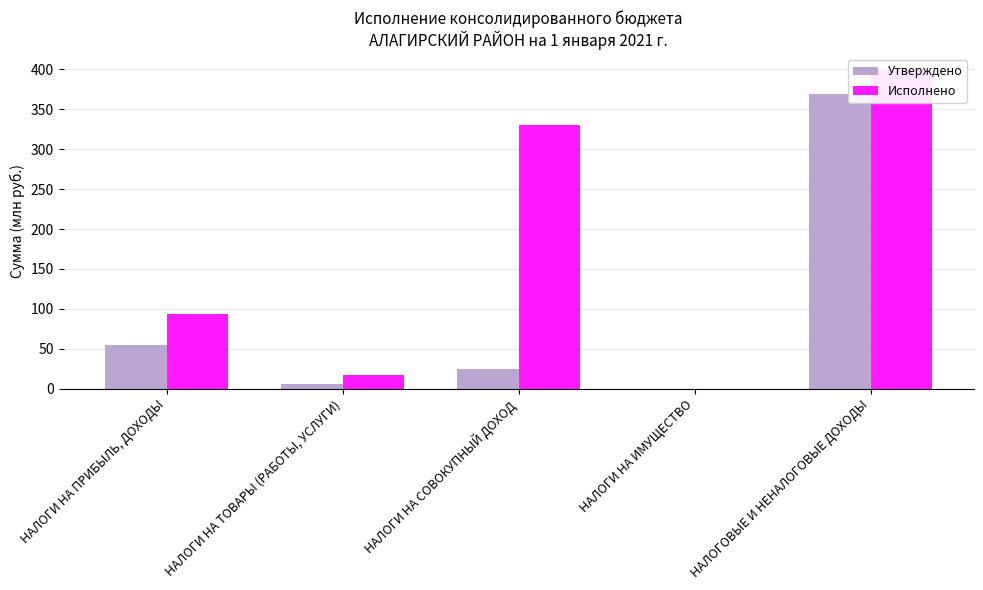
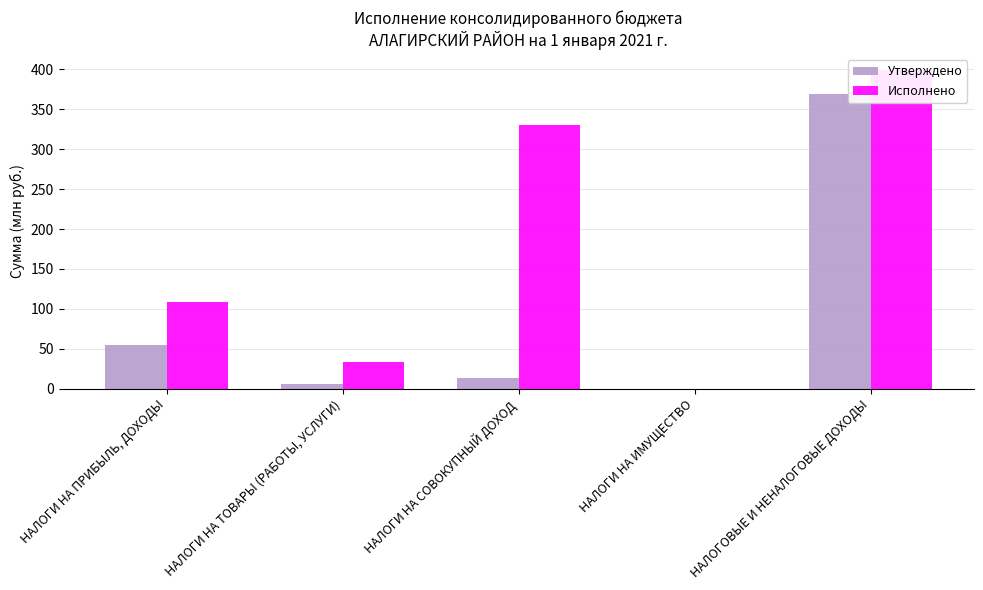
  {
    "Утверждено": {
      "НАЛОГИ НА ПРИБЫЛЬ, ДОХОДЫ": 50,
      "НАЛОГИ НА ТОВАРЫ (РАБОТЫ, УСЛУГИ)": 10,
-     "НАЛОГИ НА СОВОКУПНЫЙ ДОХОД": 20,
+     "НАЛОГИ НА СОВОКУПНЫЙ ДОХОД": 10,
      "НАЛОГИ НА ИМУЩЕСТВО": 0,
      "НАЛОГОВЫЕ И НЕНАЛОГОВЫЕ ДОХОДЫ": 370
    },
    "Исполнено": {
-     "НАЛОГИ НА ПРИБЫЛЬ, ДОХОДЫ": 90,
-     "НАЛОГИ НА ТОВАРЫ (РАБОТЫ, УСЛУГИ)": 20,
+     "НАЛОГИ НА ПРИБЫЛЬ, ДОХОДЫ": 110,
+     "НАЛОГИ НА ТОВАРЫ (РАБОТЫ, УСЛУГИ)": 30,
      "НАЛОГИ НА СОВОКУПНЫЙ ДОХОД": 330,
      "НАЛОГИ НА ИМУЩЕСТВО": 0
    }
  }
